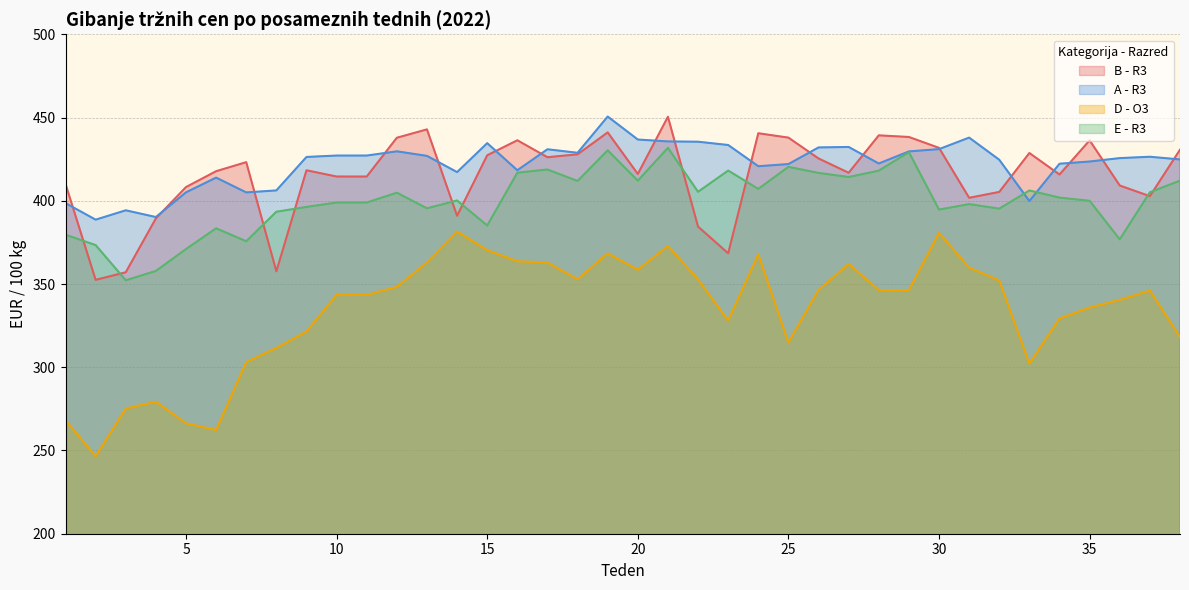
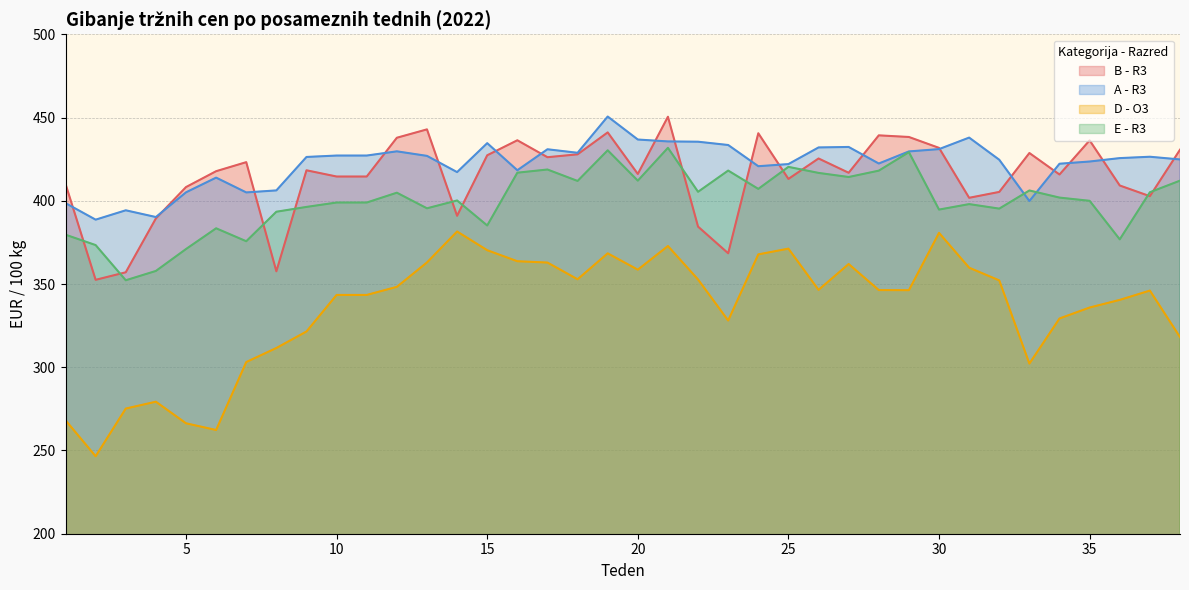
  {
    "B - R3": {
      "5": 408,
      "10": 415,
      "15": 427,
      "20": 416,
-     "25": 438
+     "25": 413
    },
    "D - O3": {
      "5": 266,
      "10": 343,
      "15": 370,
      "20": 359,
-     "25": 315,
+     "25": 371,
      "30": 381,
      "35": 336
    }
  }
